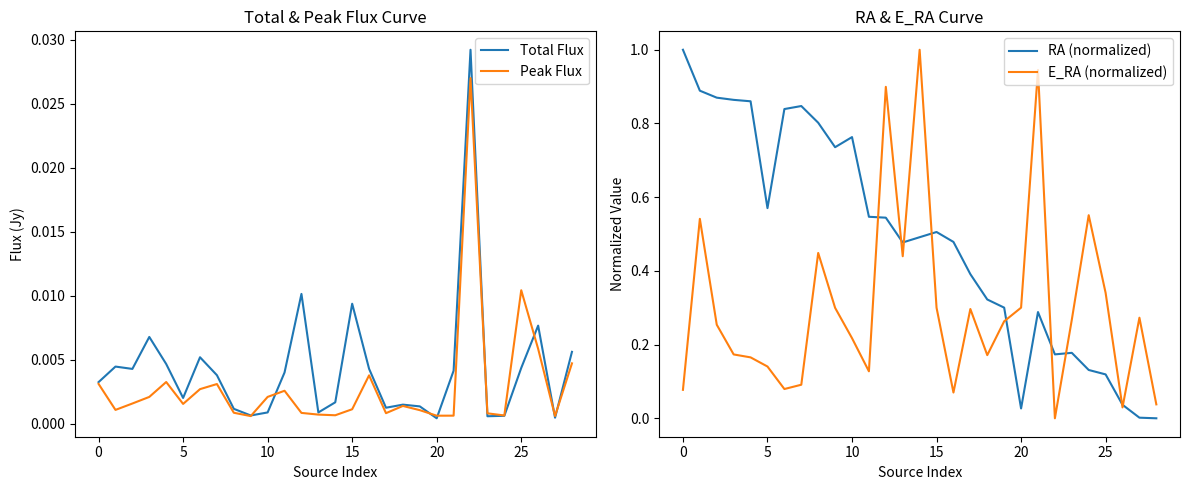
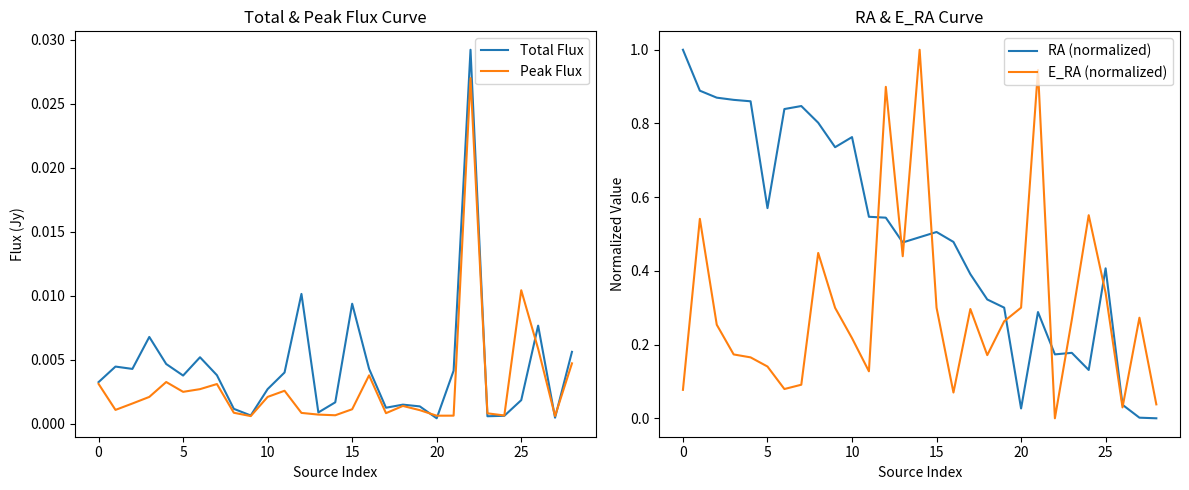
  {
    "Total & Peak Flux Curve": {
      "Total Flux": {
-       "5": 0.0020,
-       "10": 0.0009,
+       "5": 0.0038,
+       "10": 0.0027,
        "15": 0.0094,
        "20": 0.0004,
-       "25": 0.0044
+       "25": 0.0019
      },
      "Peak Flux": {
-       "5": 0.0016,
+       "5": 0.0025,
        "10": 0.0021,
        "15": 0.0011,
        "20": 0.0006,
        "25": 0.0104
      }
    },
    "RA & E_RA Curve": {
      "RA (normalized)": {
        "0": 1.00,
        "5": 0.57,
        "10": 0.76,
        "15": 0.51,
        "20": 0.03,
-       "25": 0.12
+       "25": 0.41
      },
      "E_RA (normalized)": {
        "0": 0.08,
        "5": 0.14,
        "10": 0.22,
        "15": 0.30,
        "20": 0.30,
        "25": 0.34
      }
    }
  }
